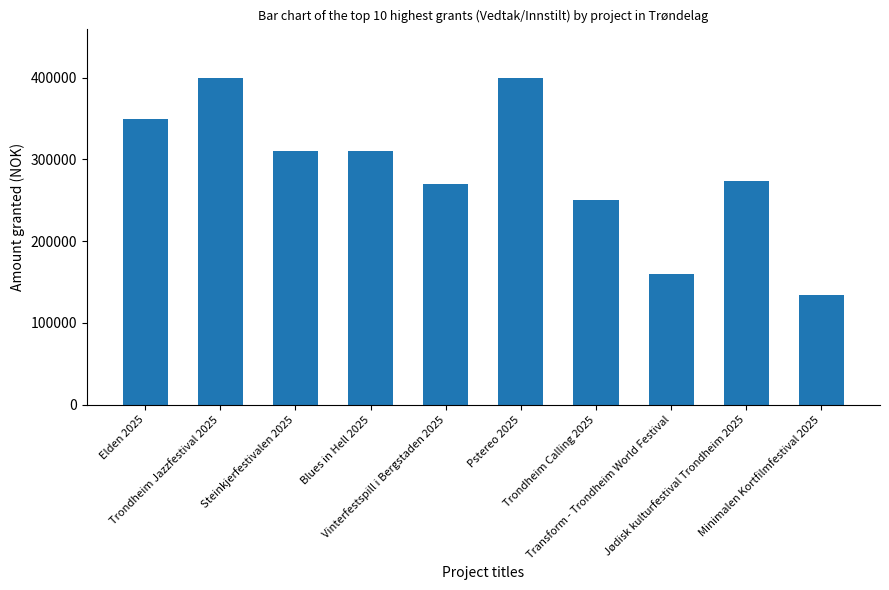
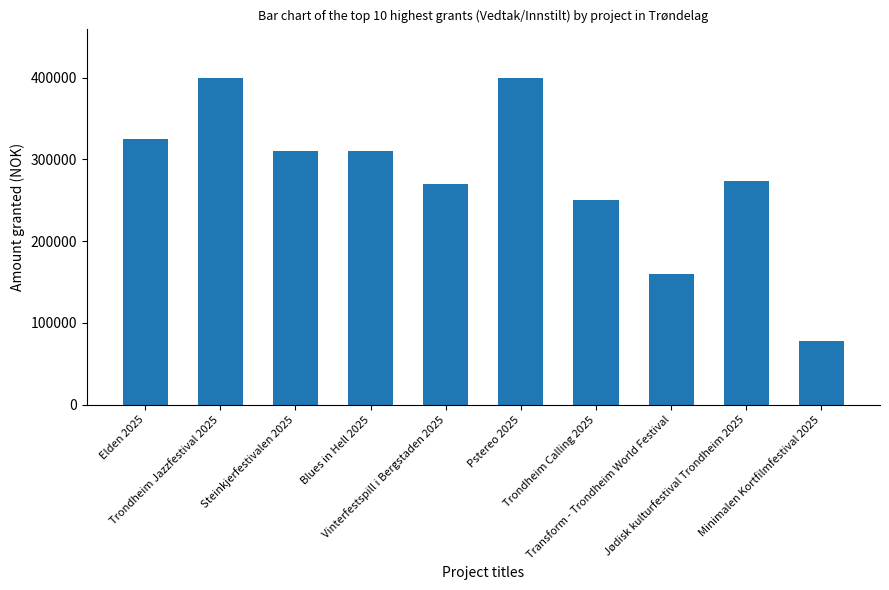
  {
-   "Elden 2025": 350000,
+   "Elden 2025": 330000,
    "Trondheim Jazzfestival 2025": 400000,
    "Steinkjerfestivalen 2025": 310000,
    "Blues in Hell 2025": 310000,
    "Vinterfestspill i Bergstaden 2025": 270000,
    "Pstereo 2025": 400000,
    "Trondheim Calling 2025": 250000,
    "Transform - Trondheim World Festival": 160000,
    "Jødisk kulturfestival Trondheim 2025": 270000,
-   "Minimalen Kortfilmfestival 2025": 130000
+   "Minimalen Kortfilmfestival 2025": 80000
  }
